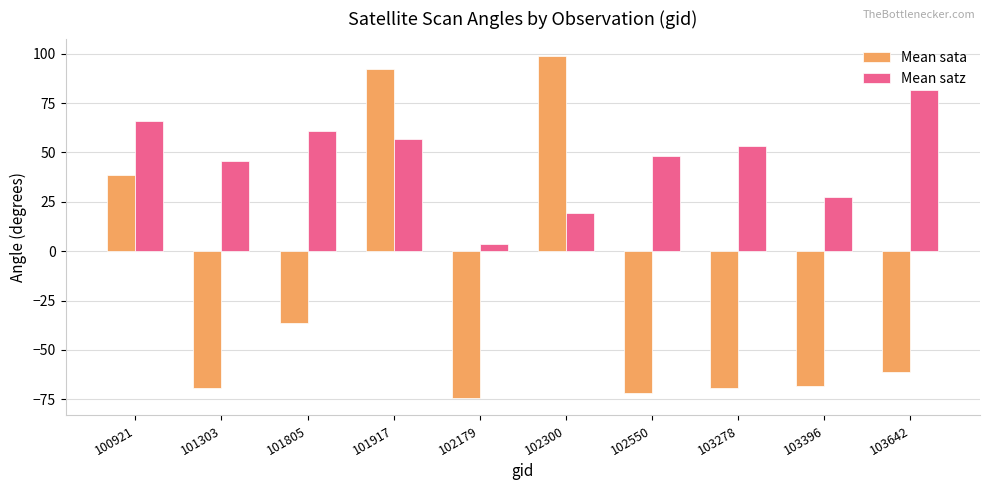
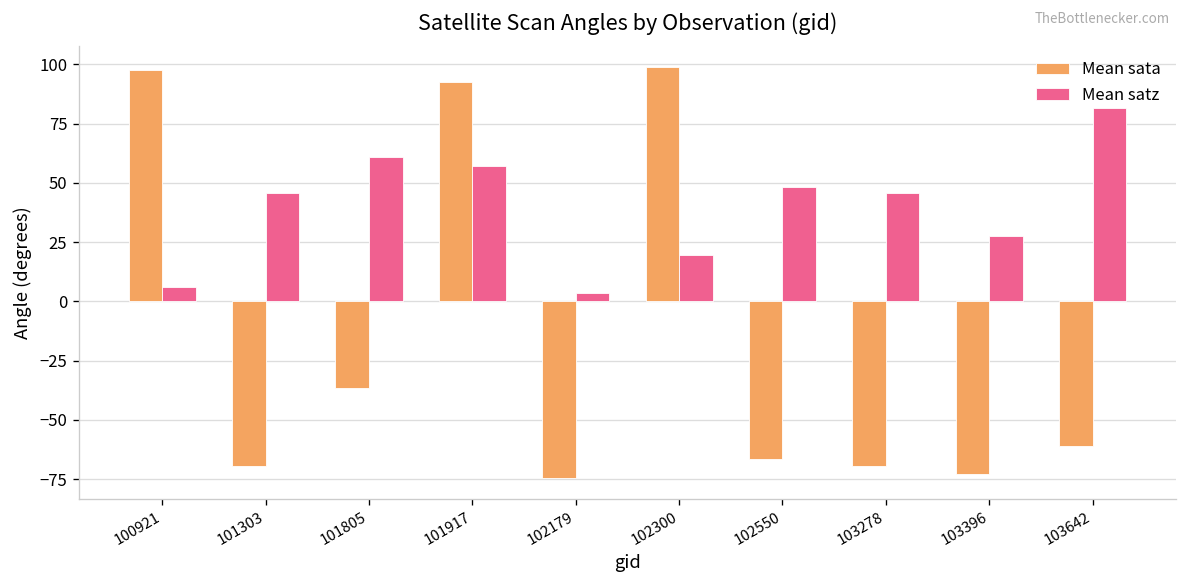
  {
    "Mean sata": {
-     "100921": 38,
+     "100921": 98,
      "101303": -69,
      "101805": -36,
      "101917": 92,
      "102179": -74,
      "102300": 99,
-     "102550": -72,
+     "102550": -67,
      "103278": -69,
-     "103396": -68,
+     "103396": -73,
      "103642": -61
    },
    "Mean satz": {
-     "100921": 66,
+     "100921": 6,
      "101303": 46,
      "101805": 61,
      "101917": 57,
      "102179": 3,
      "102300": 19,
      "102550": 48,
-     "103278": 53,
+     "103278": 46,
      "103396": 28,
      "103642": 81
    }
  }
